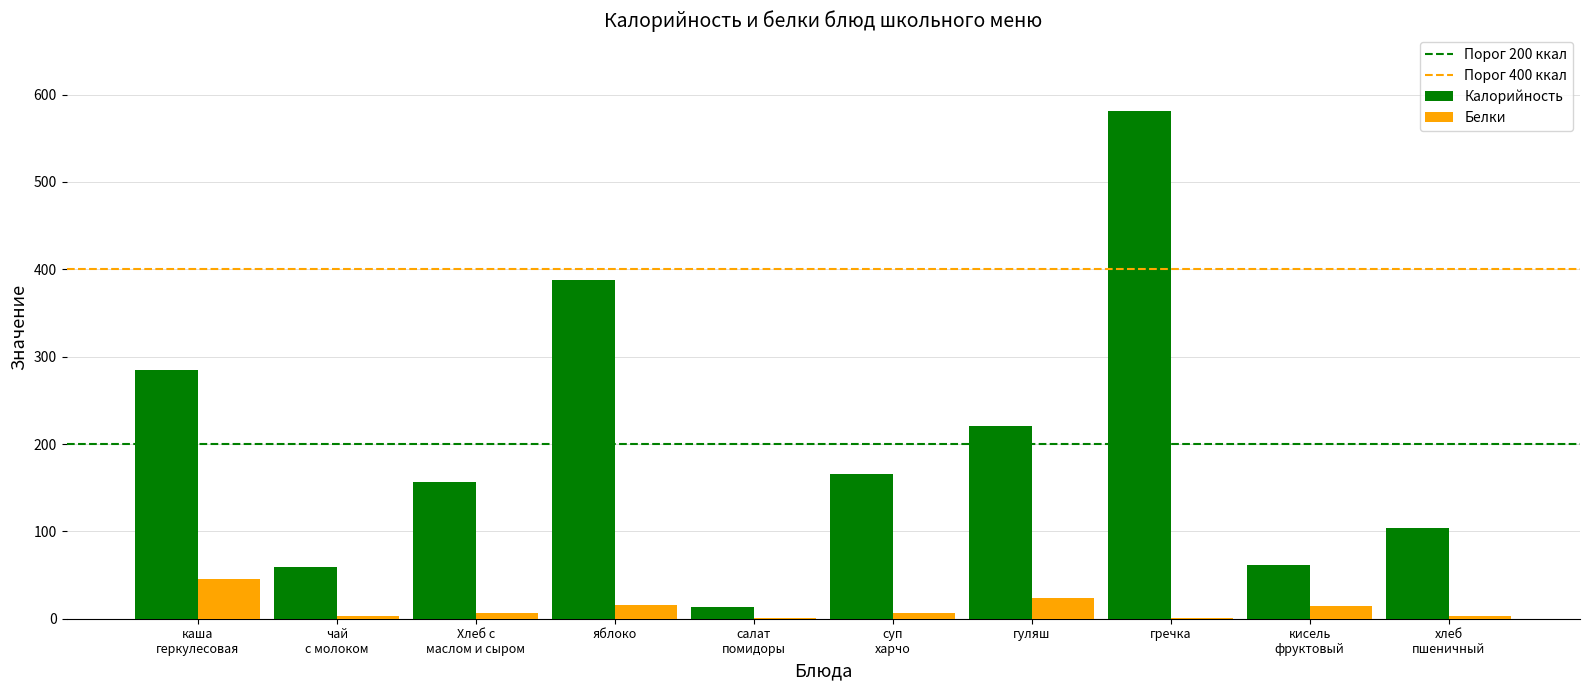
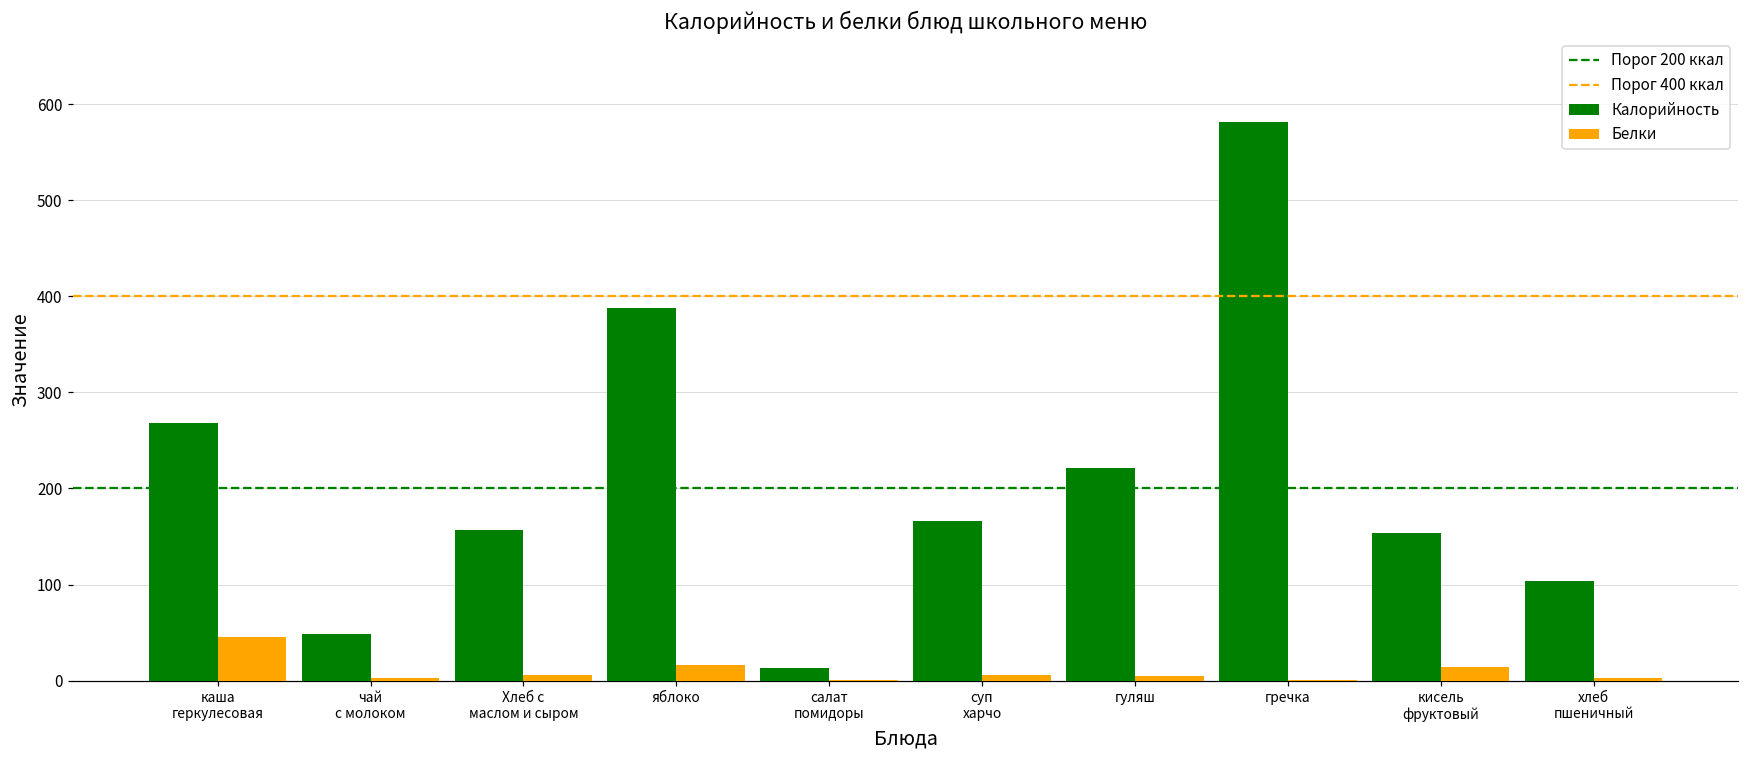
  {
    "Калорийность": {
-     "каша геркулесовая": 290,
-     "чай с молоком": 60,
+     "каша геркулесовая": 270,
+     "чай с молоком": 50,
      "Хлеб с маслом и сыром": 160,
      "яблоко": 390,
      "салат помидоры": 10,
      "суп харчо": 170,
      "гуляш": 220,
      "гречка": 580,
-     "кисель фруктовый": 60,
+     "кисель фруктовый": 150,
      "хлеб пшеничный": 100
    },
    "Белки": {
      "каша геркулесовая": 50,
      "чай с молоком": 0,
      "Хлеб с маслом и сыром": 10,
      "яблоко": 20,
      "суп харчо": 10,
-     "гуляш": 20,
+     "гуляш": 10,
      "кисель фруктовый": 10,
      "хлеб пшеничный": 0
    }
  }
